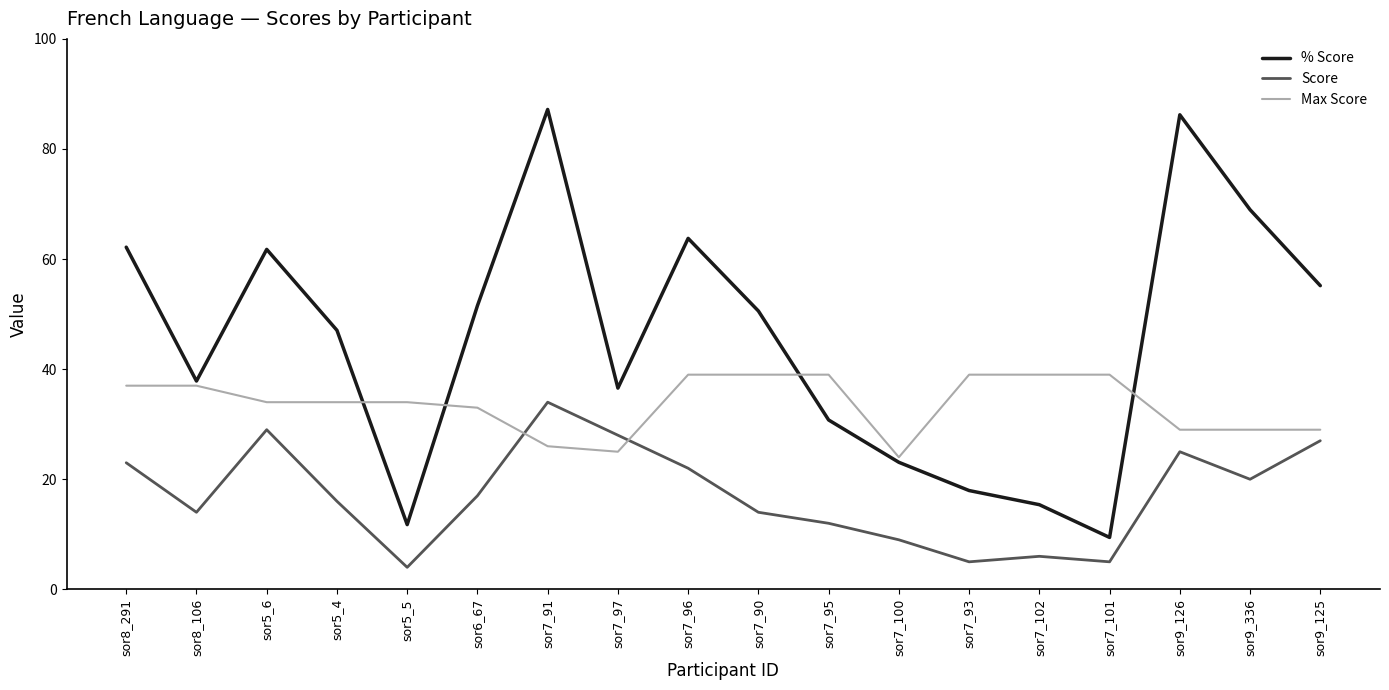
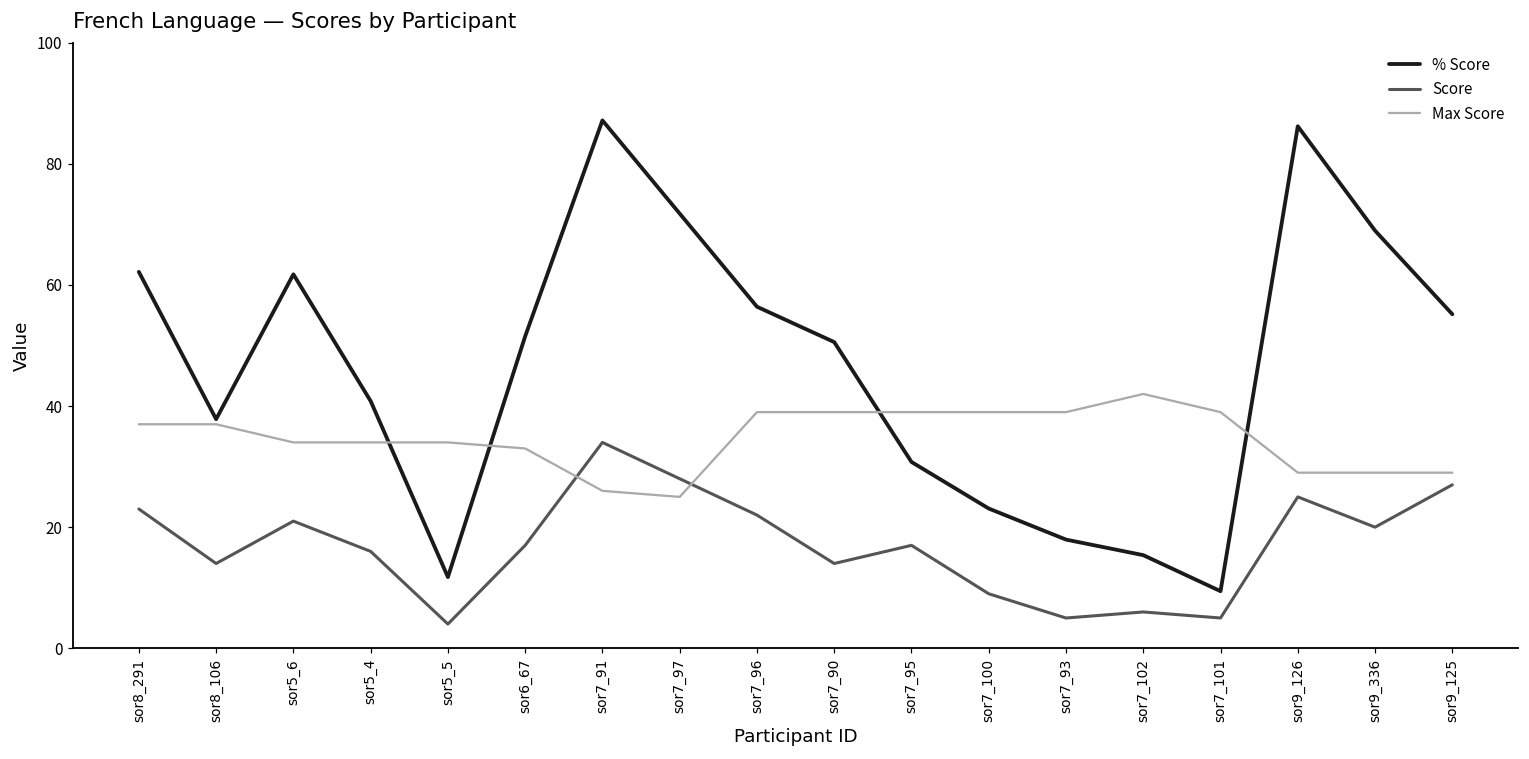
  {
    "% Score": {
      "sor8_291": 62,
      "sor8_106": 38,
      "sor5_6": 62,
-     "sor5_4": 47,
+     "sor5_4": 41,
      "sor5_5": 12,
      "sor6_67": 52,
      "sor7_91": 87,
-     "sor7_97": 37,
-     "sor7_96": 64,
+     "sor7_97": 72,
+     "sor7_96": 56,
      "sor7_90": 51,
      "sor7_95": 31,
      "sor7_100": 23,
      "sor7_93": 18,
      "sor7_102": 15,
      "sor7_101": 9,
      "sor9_126": 86,
      "sor9_336": 69,
      "sor9_125": 55
    },
    "Score": {
      "sor8_291": 23,
      "sor8_106": 14,
-     "sor5_6": 29,
+     "sor5_6": 21,
      "sor5_4": 16,
      "sor5_5": 4,
      "sor6_67": 17,
      "sor7_91": 34,
      "sor7_97": 28,
      "sor7_96": 22,
      "sor7_90": 14,
-     "sor7_95": 12,
+     "sor7_95": 17,
      "sor7_100": 9,
      "sor7_93": 5,
      "sor7_102": 6,
      "sor7_101": 5,
      "sor9_126": 25,
      "sor9_336": 20,
      "sor9_125": 27
    },
    "Max Score": {
      "sor8_291": 37,
      "sor8_106": 37,
      "sor5_6": 34,
      "sor5_4": 34,
      "sor5_5": 34,
      "sor6_67": 33,
      "sor7_91": 26,
      "sor7_97": 25,
      "sor7_96": 39,
      "sor7_90": 39,
      "sor7_95": 39,
-     "sor7_100": 24,
+     "sor7_100": 39,
      "sor7_93": 39,
-     "sor7_102": 39,
+     "sor7_102": 42,
      "sor7_101": 39,
      "sor9_126": 29,
      "sor9_336": 29,
      "sor9_125": 29
    }
  }
